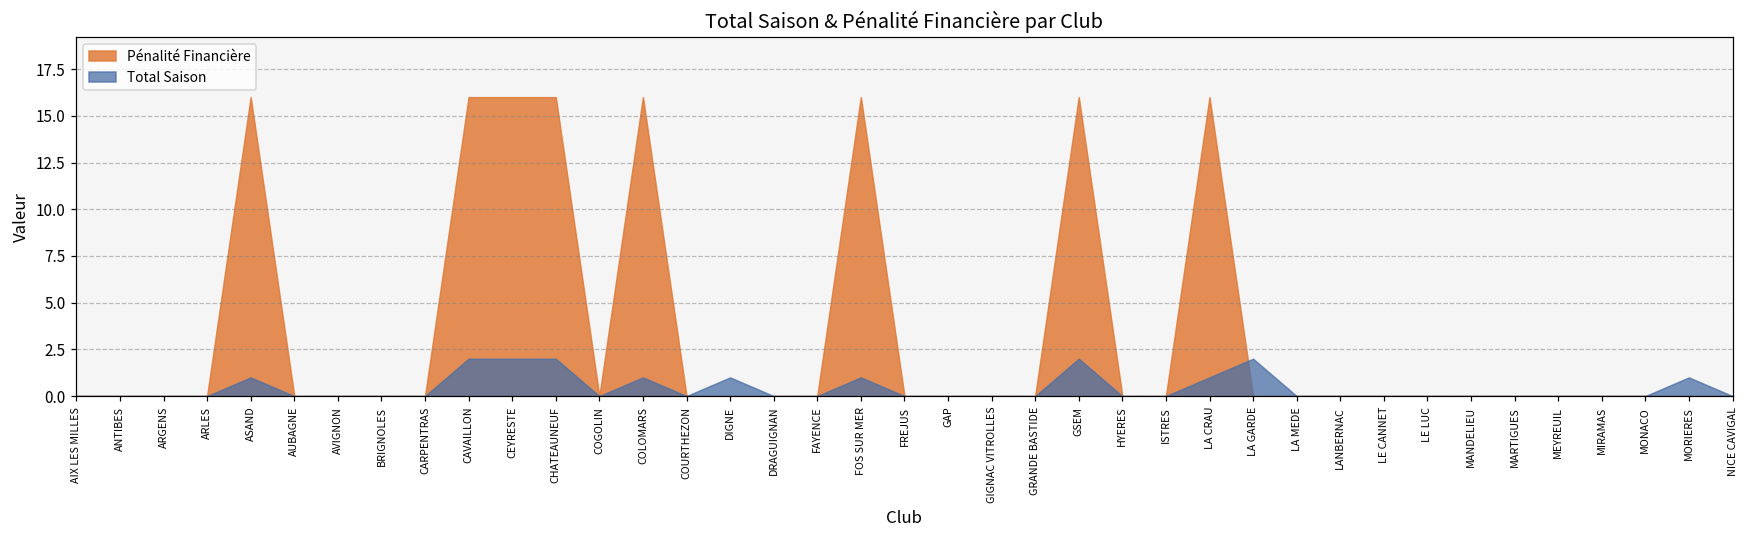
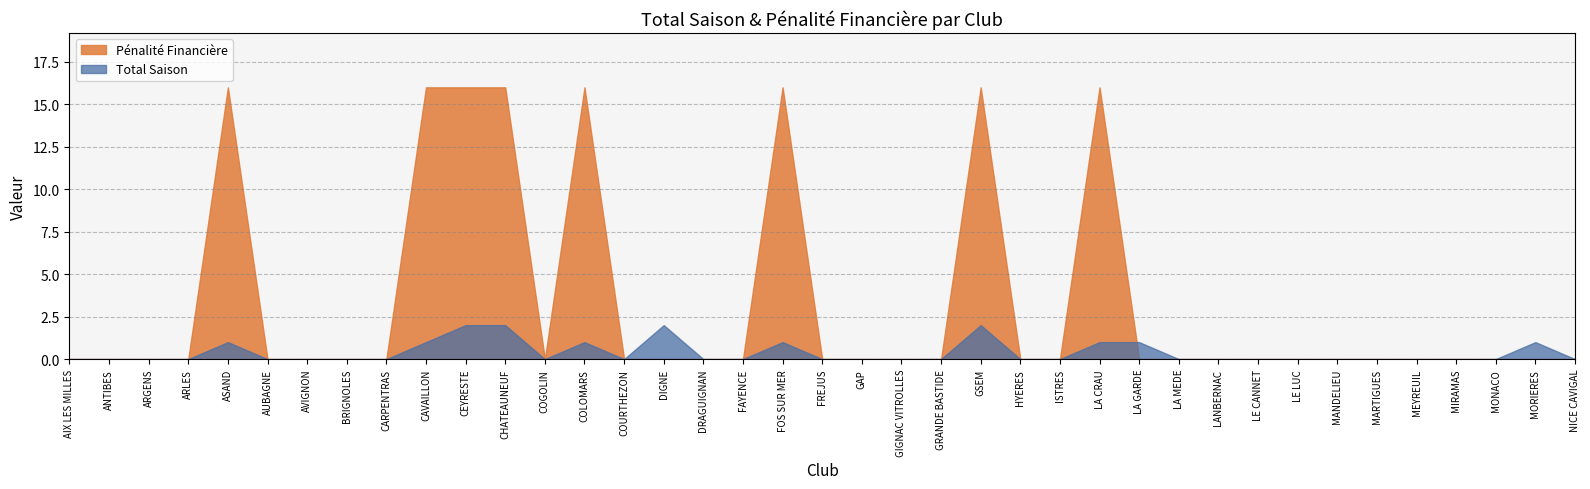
  {
    "Pénalité Financière": {
      "ASAND": 16,
      "CAVAILLON": 16,
      "CEYRESTE": 16,
      "CHATEAUNEUF": 16,
      "COLOMARS": 16,
      "DIGNE": 0,
      "FOS SUR MER": 16,
      "GSEM": 16,
      "LA CRAU": 16,
      "LA GARDE": 0,
      "MORIERES": 0
    },
    "Total Saison": {
      "ASAND": 1,
-     "CAVAILLON": 2,
+     "CAVAILLON": 1,
      "CEYRESTE": 2,
      "CHATEAUNEUF": 2,
      "COLOMARS": 1,
-     "DIGNE": 1,
+     "DIGNE": 2,
      "FOS SUR MER": 1,
      "GSEM": 2,
      "LA CRAU": 1,
-     "LA GARDE": 2,
+     "LA GARDE": 1,
      "MORIERES": 1
    }
  }
